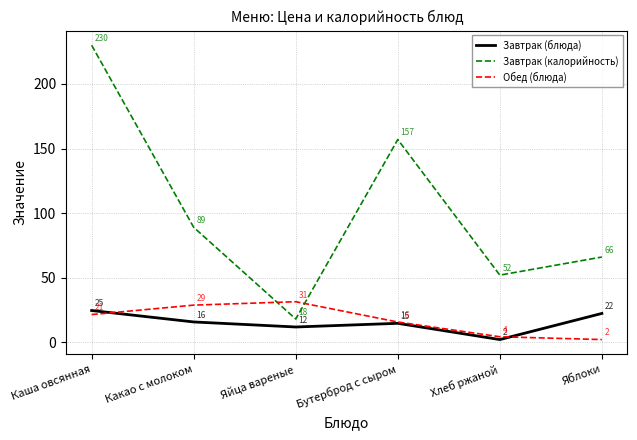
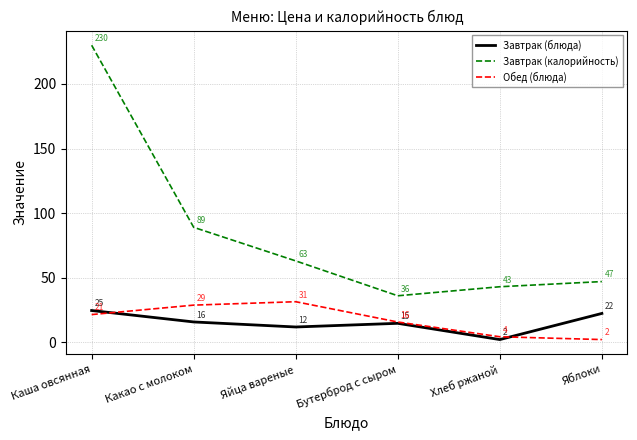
  {
    "Завтрак (блюда)": {
      "Какао с молоком": 16,
      "Яйца вареные": 12,
      "Яблоки": 22
    },
    "Завтрак (калорийность)": {
      "Каша овсянная": 230,
      "Какао с молоком": 89,
-     "Яйца вареные": 18,
-     "Бутерброд с сыром": 157,
-     "Хлеб ржаной": 52,
-     "Яблоки": 66
+     "Яйца вареные": 63,
+     "Бутерброд с сыром": 36,
+     "Хлеб ржаной": 43,
+     "Яблоки": 47
    },
    "Обед (блюда)": {
      "Какао с молоком": 29,
      "Яйца вареные": 31,
      "Яблоки": 2
    }
  }
